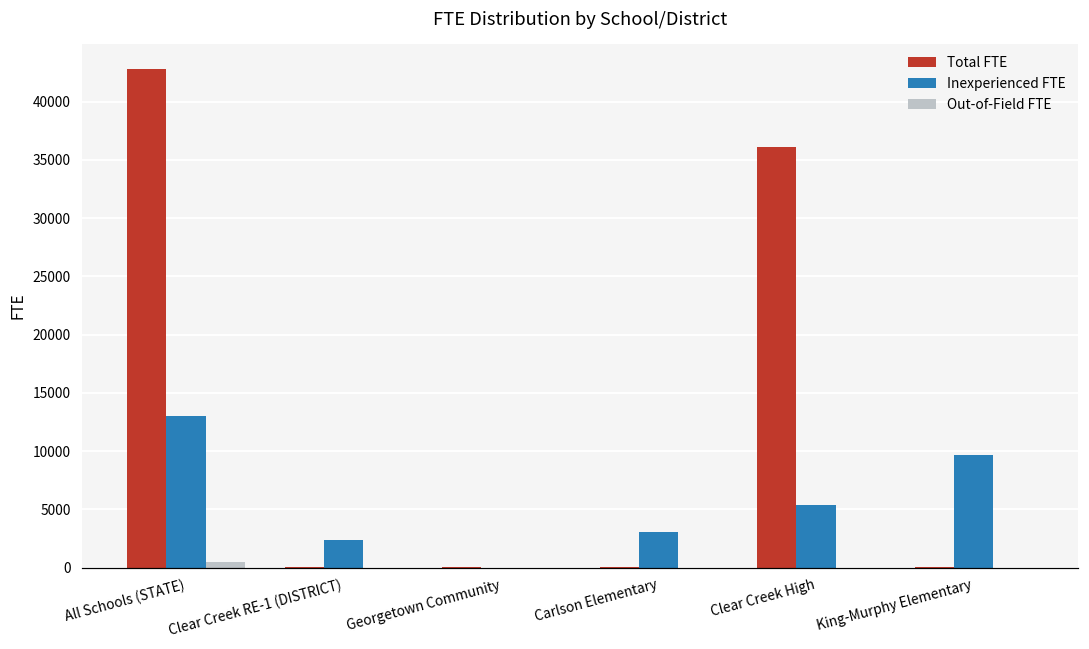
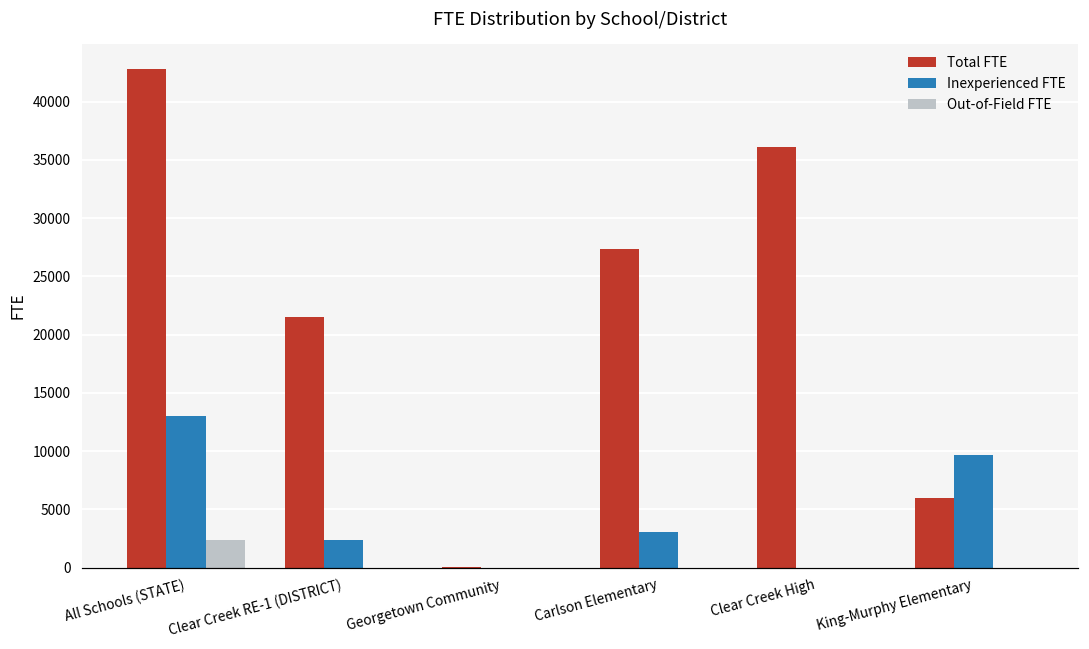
  {
    "Total FTE": {
      "All Schools (STATE)": 42800,
-     "Clear Creek RE-1 (DISTRICT)": 0,
-     "Carlson Elementary": 0,
+     "Clear Creek RE-1 (DISTRICT)": 21500,
+     "Carlson Elementary": 27400,
      "Clear Creek High": 36100,
-     "King-Murphy Elementary": 0
+     "King-Murphy Elementary": 6000
    },
    "Inexperienced FTE": {
      "All Schools (STATE)": 13000,
      "Clear Creek RE-1 (DISTRICT)": 2400,
      "Carlson Elementary": 3100,
-     "Clear Creek High": 5400,
+     "Clear Creek High": 0,
      "King-Murphy Elementary": 9700
    },
    "Out-of-Field FTE": {
-     "All Schools (STATE)": 500,
+     "All Schools (STATE)": 2400,
      "Carlson Elementary": 0,
      "Clear Creek High": 0,
      "King-Murphy Elementary": 0
    }
  }
